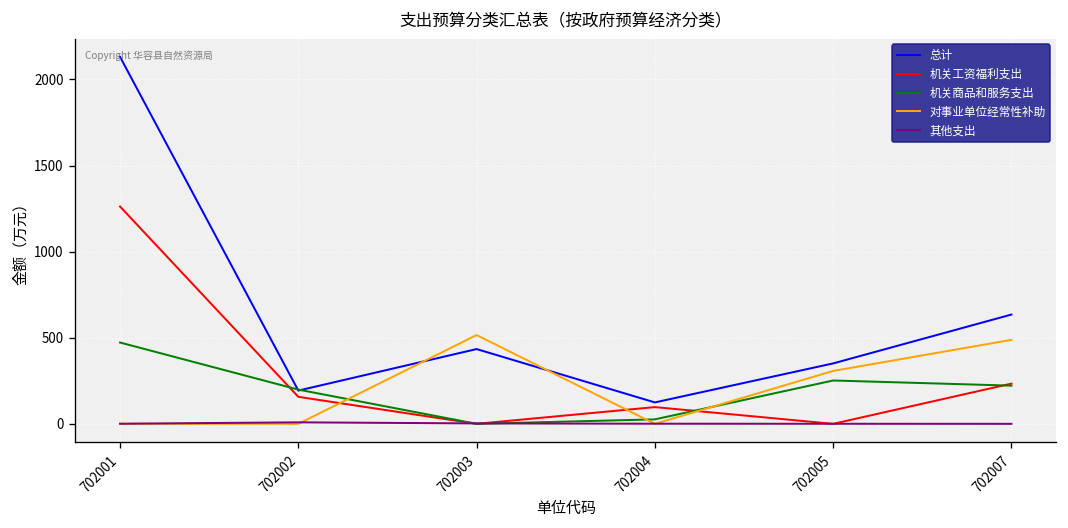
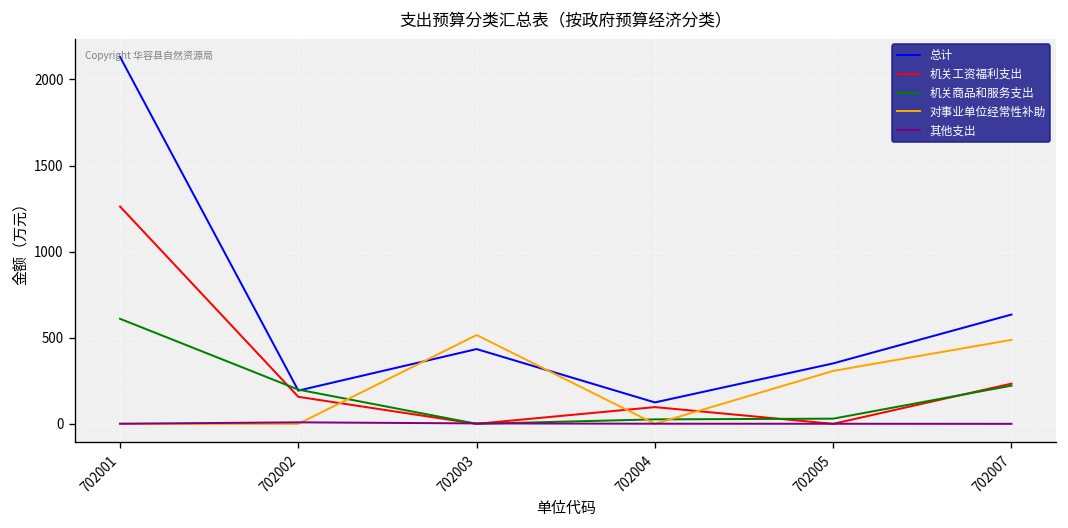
  {
    "总计": {
      "702001": 2130,
      "702003": 430,
      "702004": 120,
      "702005": 350,
      "702007": 630
    },
    "机关工资福利支出": {
      "702001": 1260,
      "702002": 160,
      "702004": 100
    },
    "机关商品和服务支出": {
-     "702001": 470,
+     "702001": 610,
      "702004": 30,
-     "702005": 250
+     "702005": 30
    },
    "对事业单位经常性补助": {
      "702003": 520,
      "702005": 310,
      "702007": 490
    },
    "其他支出": {
      "702007": 0
    }
  }
